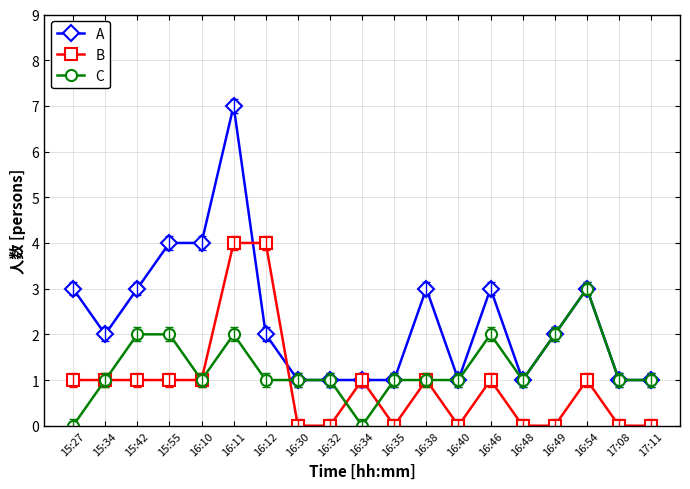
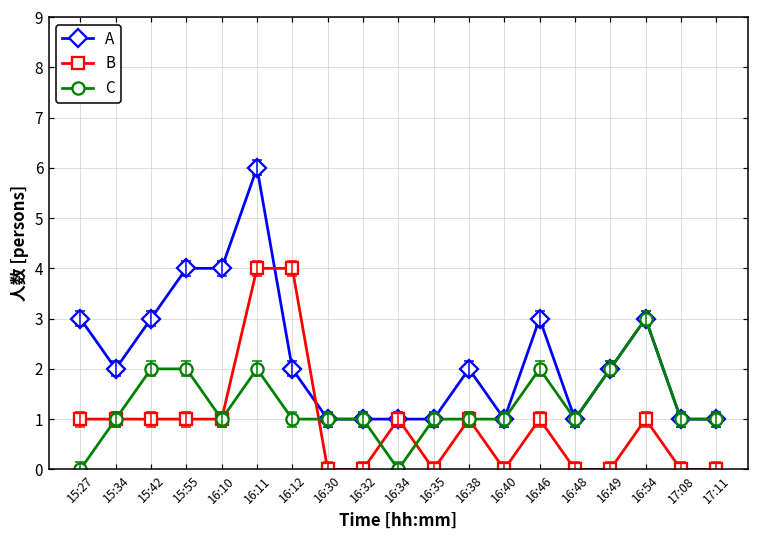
  {
    "A": {
      "15:27": 3,
      "15:34": 2,
      "15:42": 3,
      "15:55": 4,
      "16:10": 4,
-     "16:11": 7,
+     "16:11": 6,
      "16:12": 2,
-     "16:38": 3,
+     "16:38": 2,
      "16:46": 3
    },
    "B": {
      "15:27": 1,
      "15:42": 1,
      "15:55": 1,
      "16:11": 4,
      "16:12": 4,
      "16:30": 0,
      "16:32": 0,
      "16:35": 0,
      "16:40": 0,
      "16:46": 1,
      "16:48": 0,
      "16:49": 0,
      "16:54": 1,
      "17:08": 0,
      "17:11": 0
    },
    "C": {
      "15:27": 0,
      "15:42": 2,
      "15:55": 2,
      "16:11": 2,
      "16:12": 1,
      "16:34": 0,
      "16:46": 2
    }
  }
